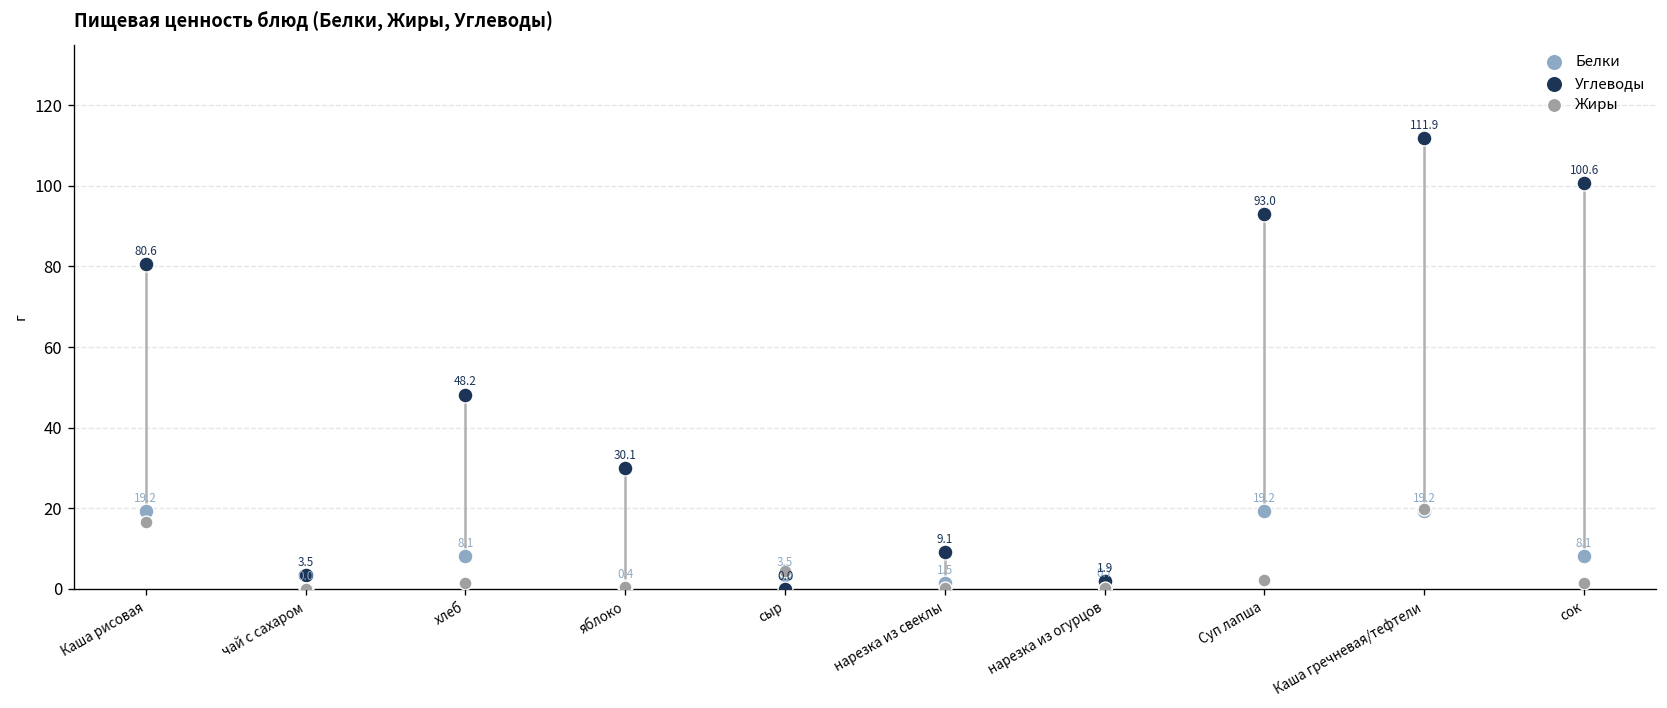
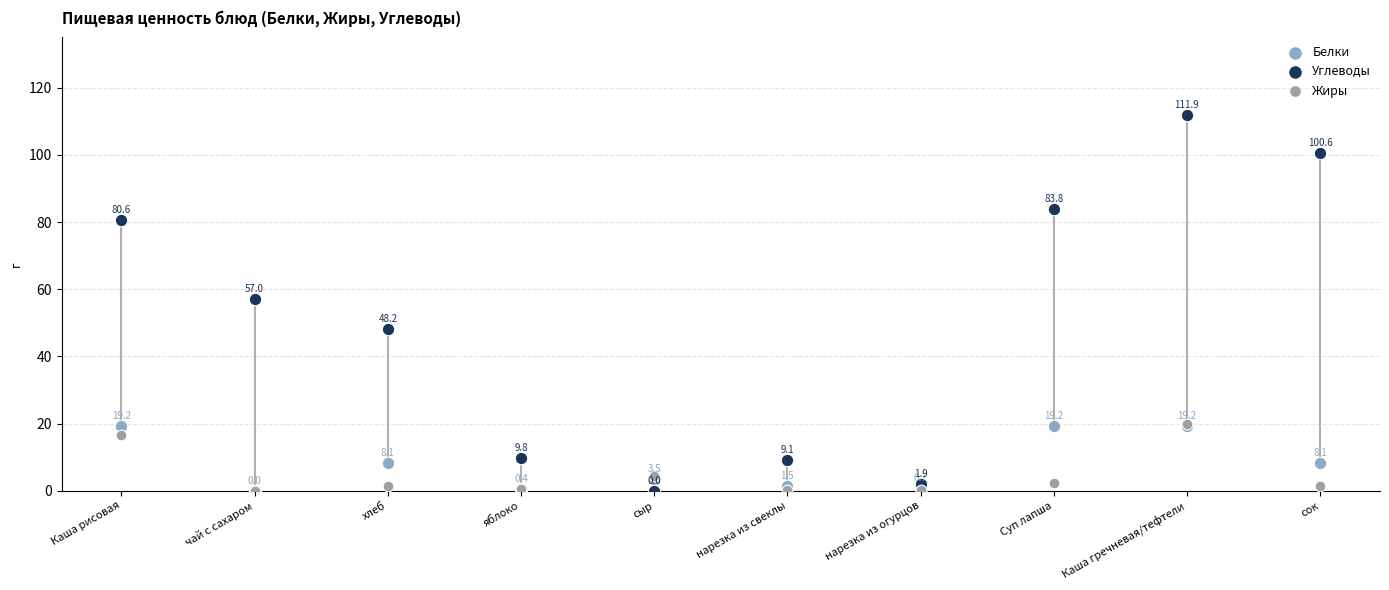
  {
    "Углеводы": {
-     "чай с сахаром": 3.5,
-     "яблоко": 30.1,
-     "Суп лапша": 93.0
+     "чай с сахаром": 57.0,
+     "яблоко": 9.8,
+     "Суп лапша": 83.8
    }
  }
